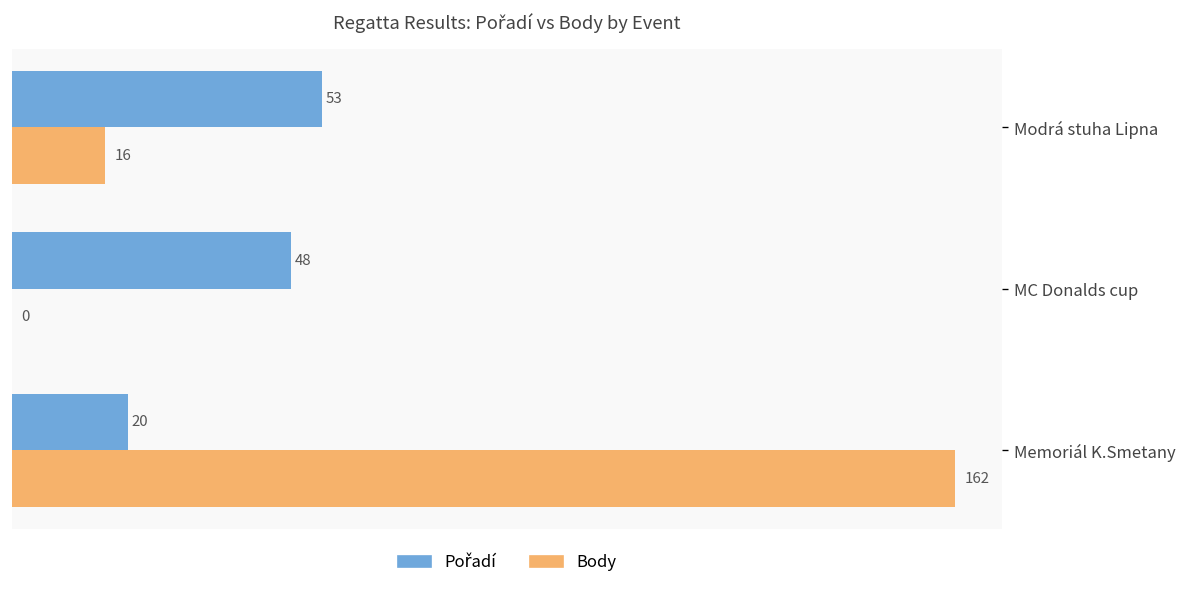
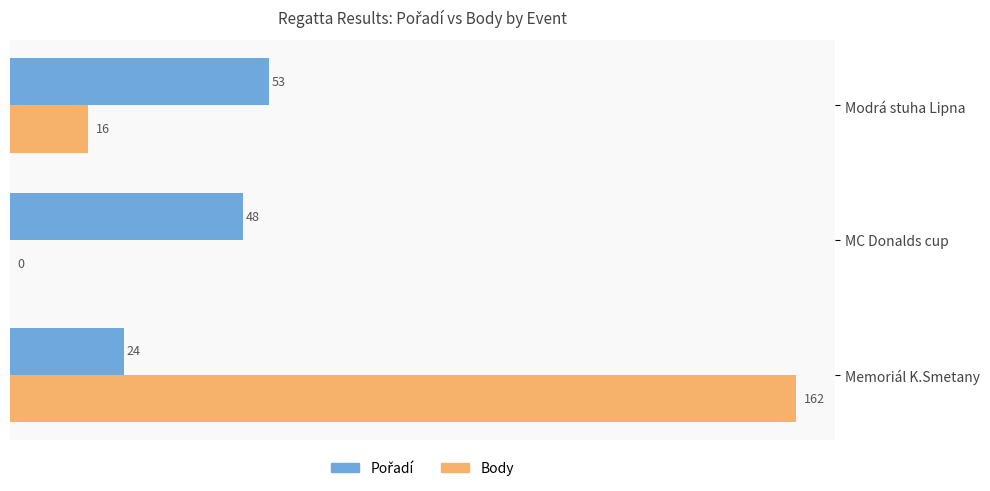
  {
    "Pořadí": {
      "Modrá stuha Lipna": 53,
      "MC Donalds cup": 48,
-     "Memoriál K.Smetany": 20
+     "Memoriál K.Smetany": 24
    },
    "Body": {
      "Modrá stuha Lipna": 16,
      "MC Donalds cup": 0,
      "Memoriál K.Smetany": 162
    }
  }
